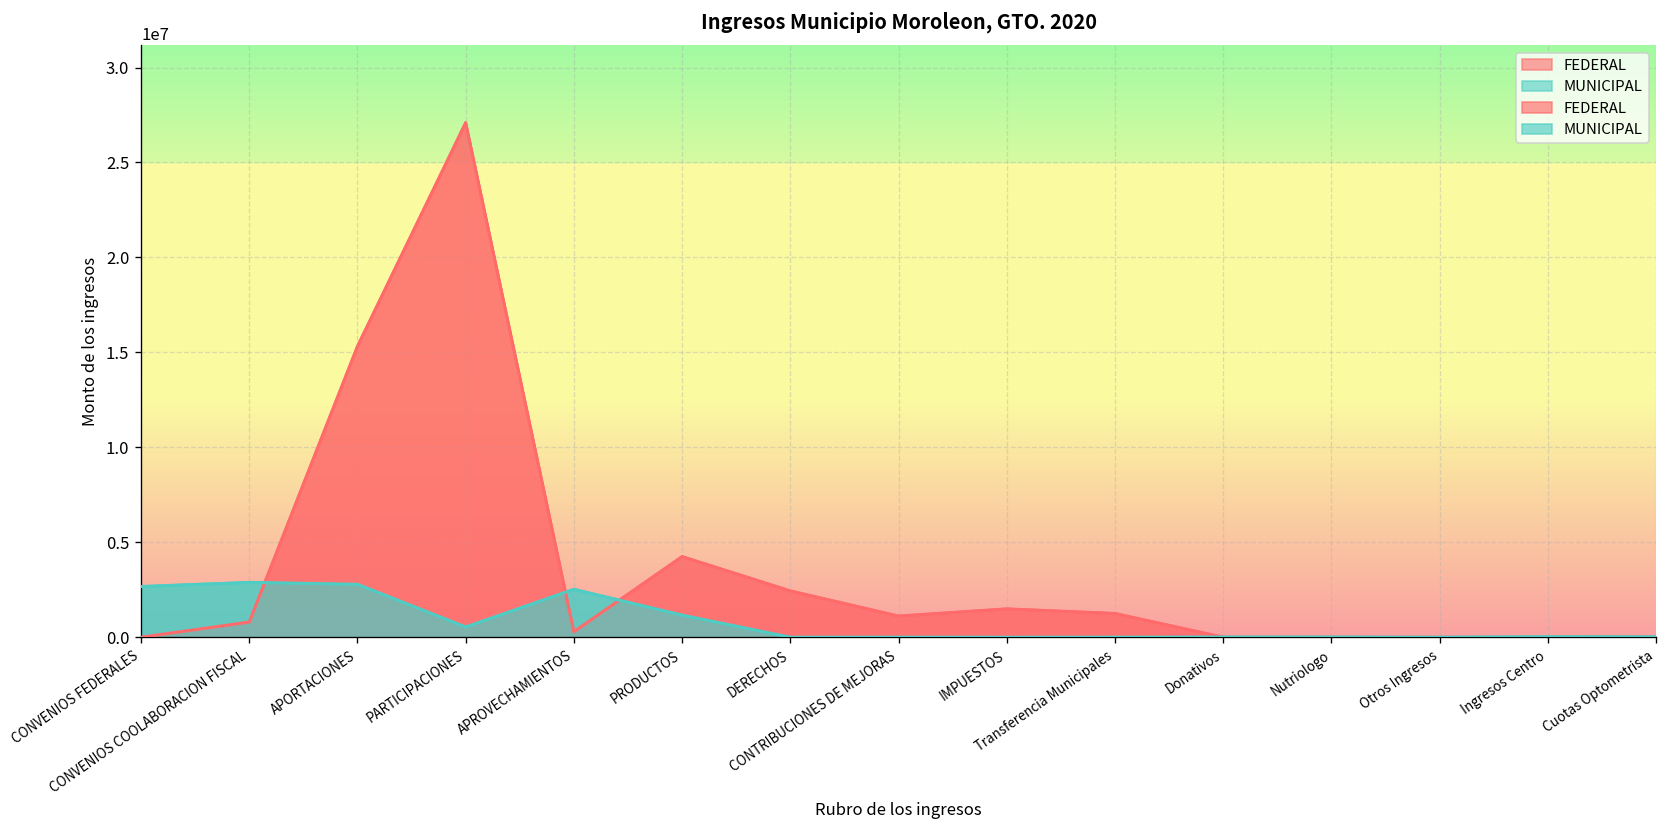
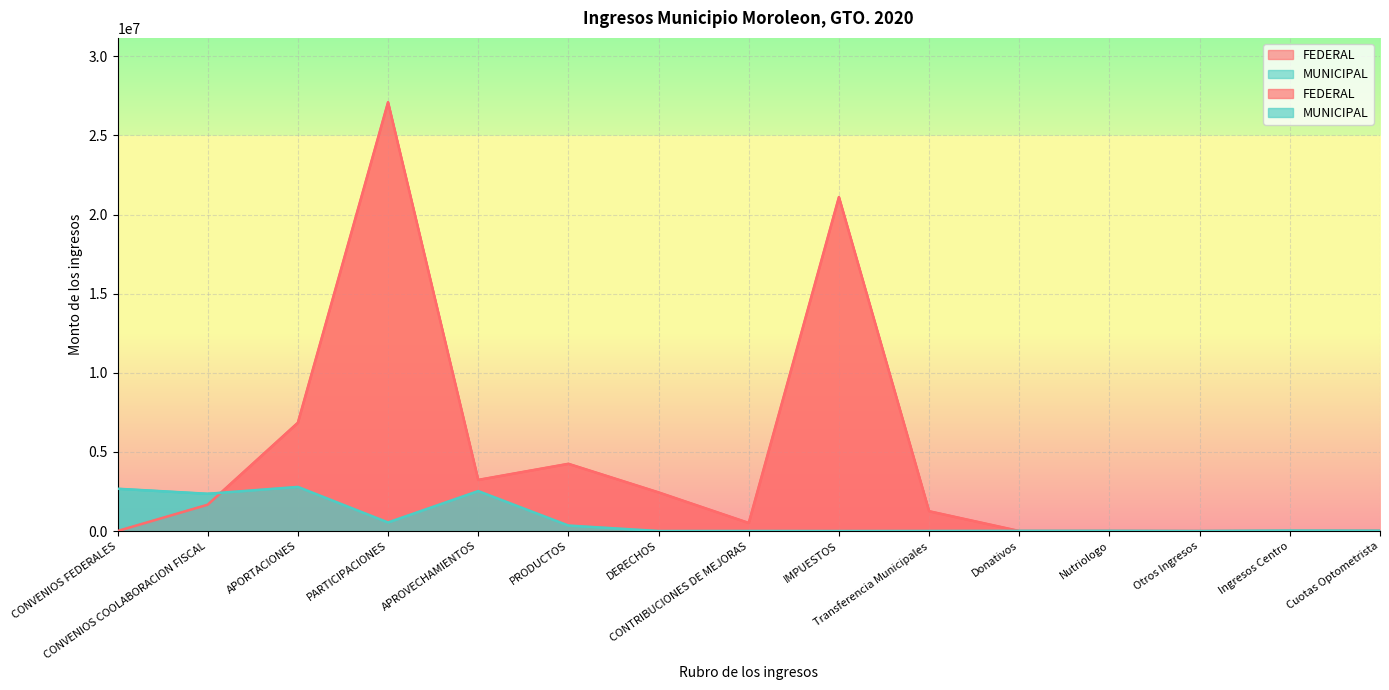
  {
    "FEDERAL": {
      "CONVENIOS FEDERALES": 0,
-     "CONVENIOS COOLABORACION FISCAL": 800000,
-     "APORTACIONES": 15300000,
+     "CONVENIOS COOLABORACION FISCAL": 1700000,
+     "APORTACIONES": 6800000,
      "PARTICIPACIONES": 27100000,
-     "APROVECHAMIENTOS": 300000,
+     "APROVECHAMIENTOS": 3200000,
      "PRODUCTOS": 4200000,
      "DERECHOS": 2400000,
-     "CONTRIBUCIONES DE MEJORAS": 1100000,
-     "IMPUESTOS": 1500000,
+     "CONTRIBUCIONES DE MEJORAS": 500000,
+     "IMPUESTOS": 21100000,
      "Transferencia Municipales": 1300000
    },
    "MUNICIPAL": {
      "CONVENIOS FEDERALES": 2700000,
-     "CONVENIOS COOLABORACION FISCAL": 2900000,
+     "CONVENIOS COOLABORACION FISCAL": 2400000,
      "APORTACIONES": 2800000,
      "PARTICIPACIONES": 500000,
      "APROVECHAMIENTOS": 2500000,
-     "PRODUCTOS": 1200000,
+     "PRODUCTOS": 300000,
      "DERECHOS": 0,
      "CONTRIBUCIONES DE MEJORAS": 0,
      "IMPUESTOS": 0,
      "Transferencia Municipales": 0
    }
  }
